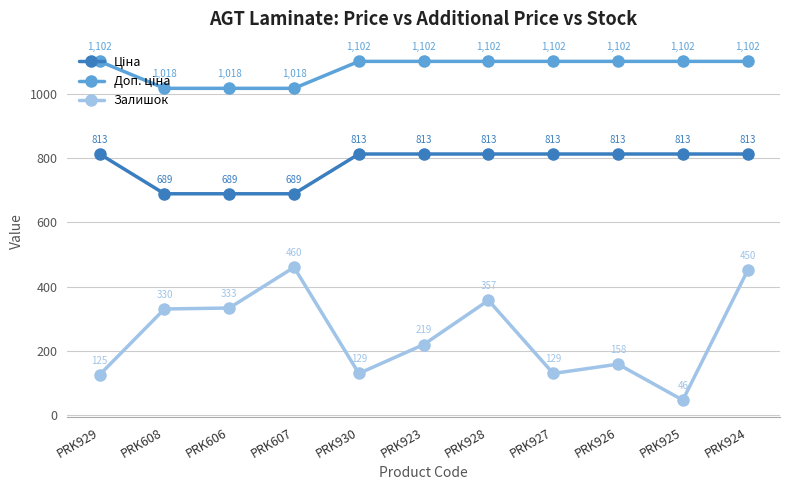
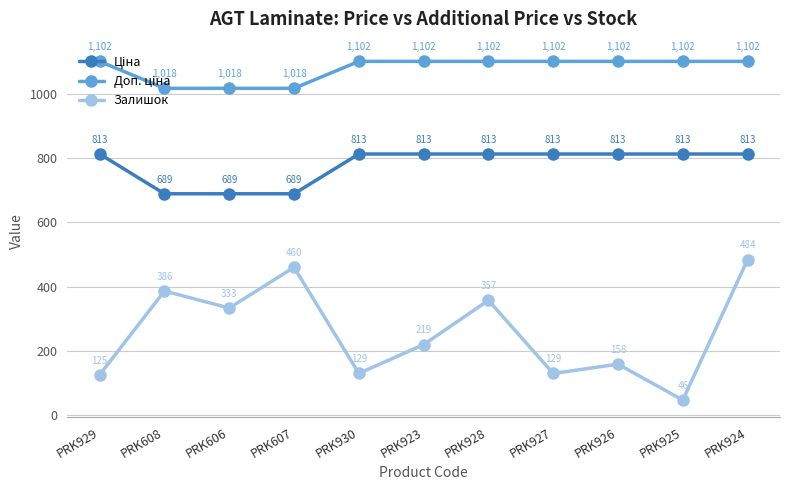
  {
    "Залишок": {
      "PRK929": 125,
-     "PRK608": 330,
+     "PRK608": 386,
      "PRK606": 333,
      "PRK607": 460,
      "PRK930": 129,
      "PRK923": 219,
      "PRK928": 357,
      "PRK927": 129,
      "PRK926": 158,
      "PRK925": 46,
-     "PRK924": 450
+     "PRK924": 484
    }
  }
